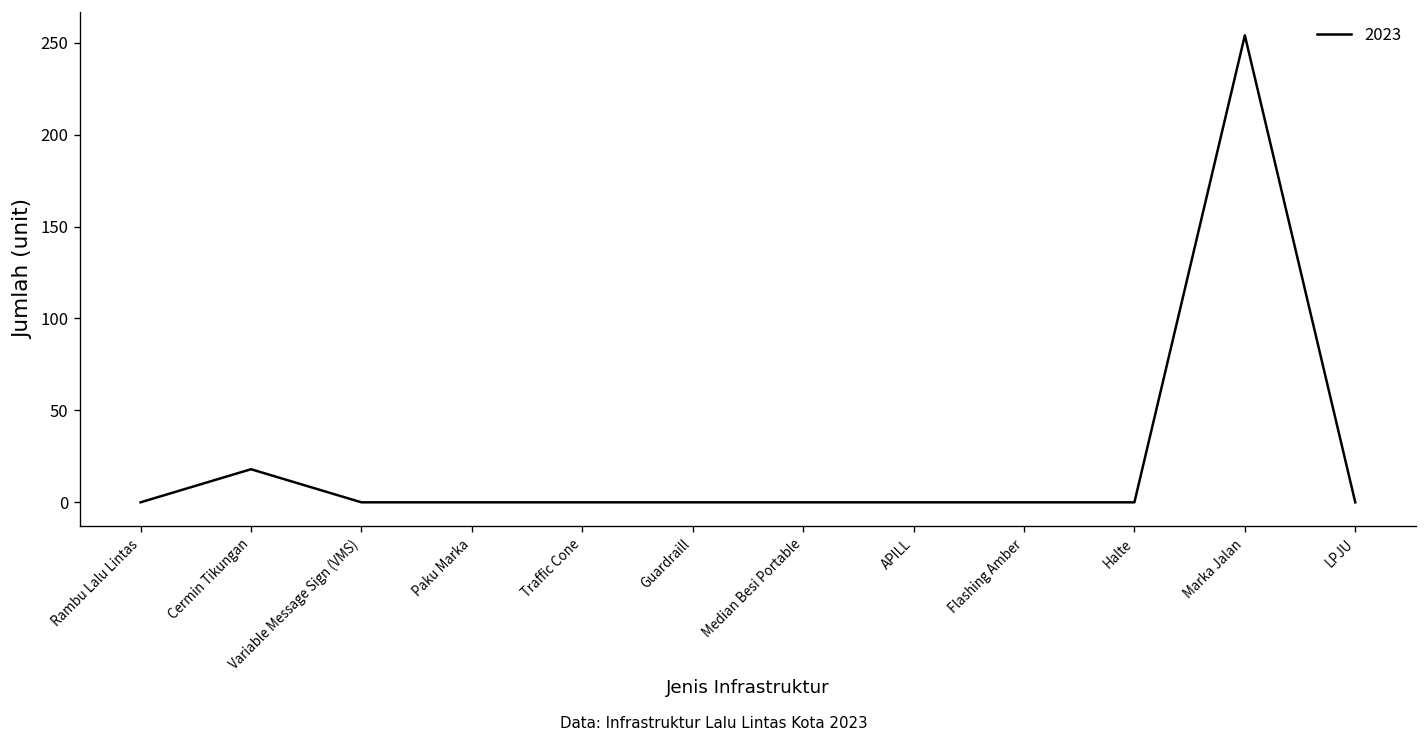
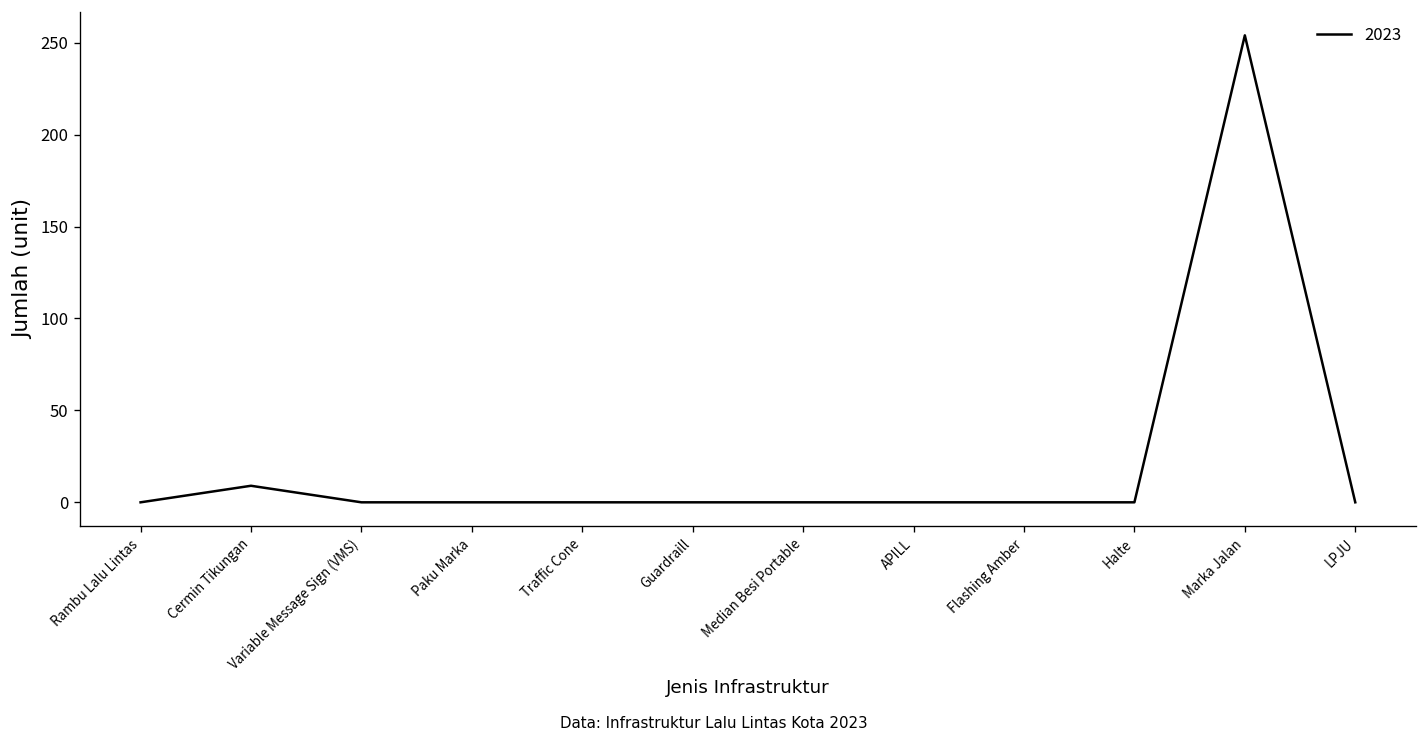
  {
    "Rambu Lalu Lintas": 0,
-   "Cermin Tikungan": 18,
+   "Cermin Tikungan": 9,
    "Variable Message Sign (VMS)": 0,
    "Paku Marka": 0,
    "Traffic Cone": 0,
    "Guardraill": 0,
    "Median Besi Portable": 0,
    "APILL": 0,
    "Flashing Amber": 0,
    "Halte": 0,
    "Marka Jalan": 254,
    "LPJU": 0
  }
